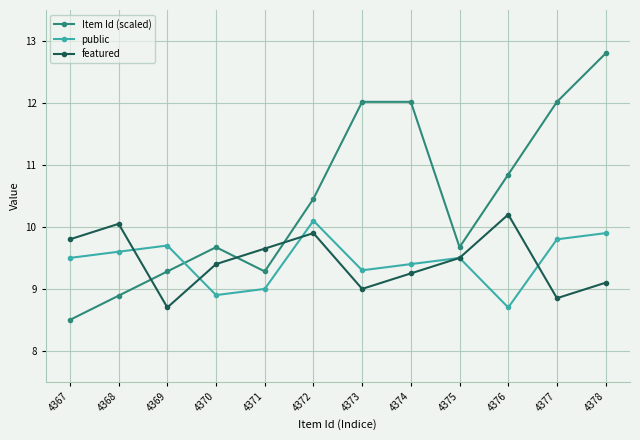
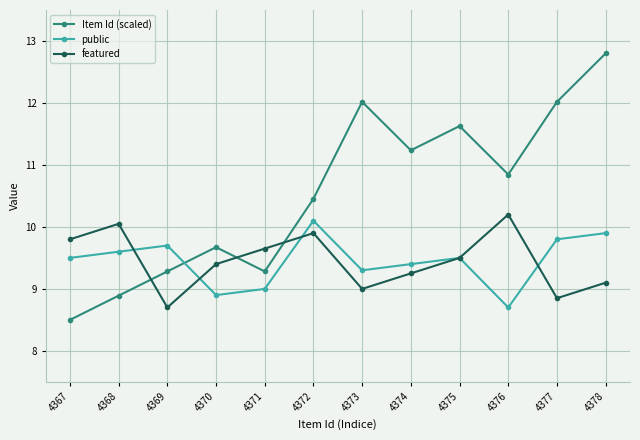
  {
    "Item Id (scaled)": {
      "4367": 8.5,
      "4368": 8.9,
      "4369": 9.3,
      "4370": 9.7,
      "4371": 9.3,
      "4372": 10.5,
      "4373": 12.0,
-     "4374": 12.0,
-     "4375": 9.7,
+     "4374": 11.2,
+     "4375": 11.6,
      "4376": 10.8,
      "4377": 12.0,
      "4378": 12.8
    },
    "public": {
      "4367": 9.5,
      "4368": 9.6,
      "4369": 9.7,
      "4370": 8.9,
      "4371": 9.0,
      "4372": 10.1,
      "4373": 9.3,
      "4374": 9.4,
      "4376": 8.7,
      "4377": 9.8,
      "4378": 9.9
    },
    "featured": {
      "4367": 9.8,
      "4368": 10.0,
      "4369": 8.7,
      "4370": 9.4,
      "4371": 9.7,
      "4372": 9.9,
      "4373": 9.0,
      "4374": 9.3,
      "4376": 10.2,
      "4377": 8.9,
      "4378": 9.1
    }
  }
